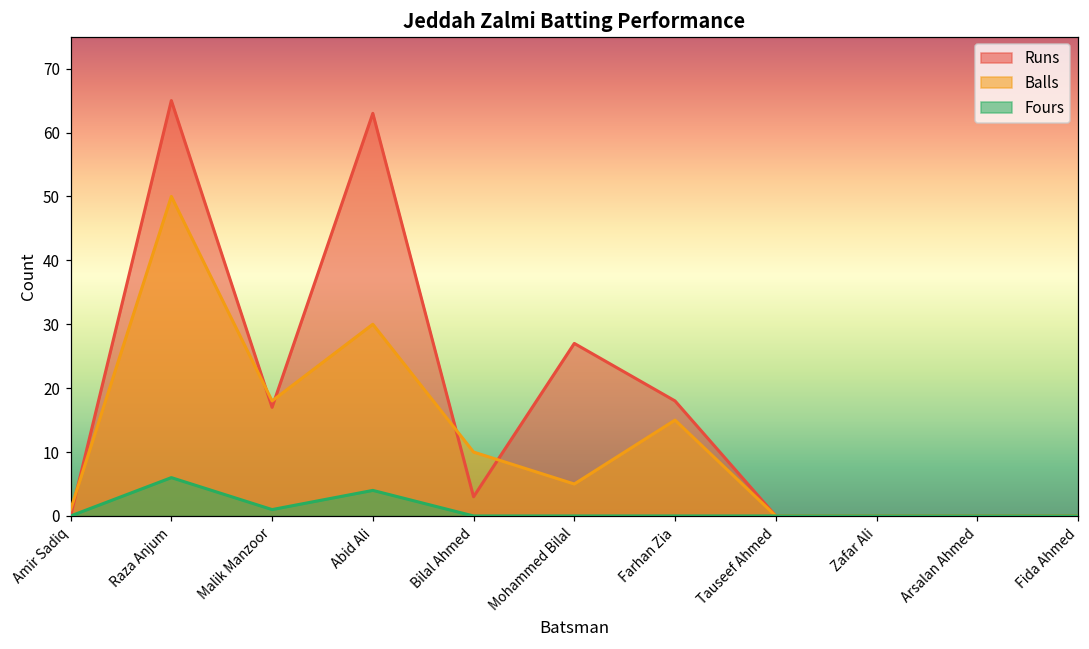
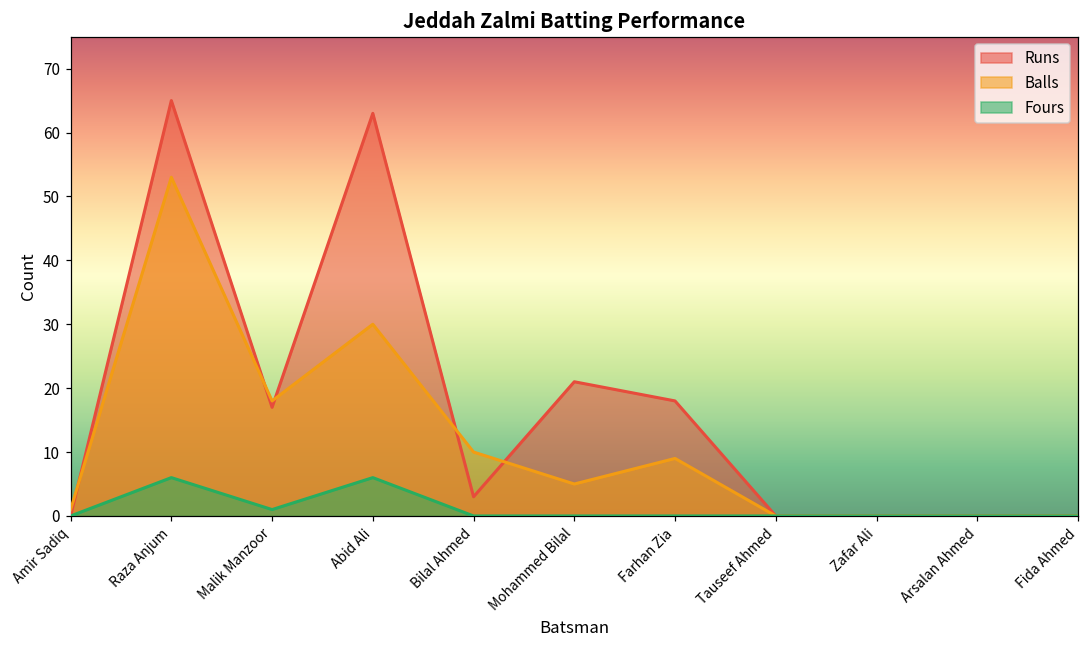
  {
    "Runs": {
      "Raza Anjum": 65,
      "Malik Manzoor": 17,
      "Abid Ali": 63,
      "Bilal Ahmed": 3,
-     "Mohammed Bilal": 27,
+     "Mohammed Bilal": 21,
      "Farhan Zia": 18
    },
    "Balls": {
      "Amir Sadiq": 1,
-     "Raza Anjum": 50,
+     "Raza Anjum": 53,
      "Malik Manzoor": 18,
      "Abid Ali": 30,
      "Bilal Ahmed": 10,
      "Mohammed Bilal": 5,
-     "Farhan Zia": 15
+     "Farhan Zia": 9
    },
    "Fours": {
      "Raza Anjum": 6,
      "Malik Manzoor": 1,
-     "Abid Ali": 4,
+     "Abid Ali": 6,
      "Bilal Ahmed": 0,
      "Mohammed Bilal": 0,
      "Farhan Zia": 0
    }
  }
